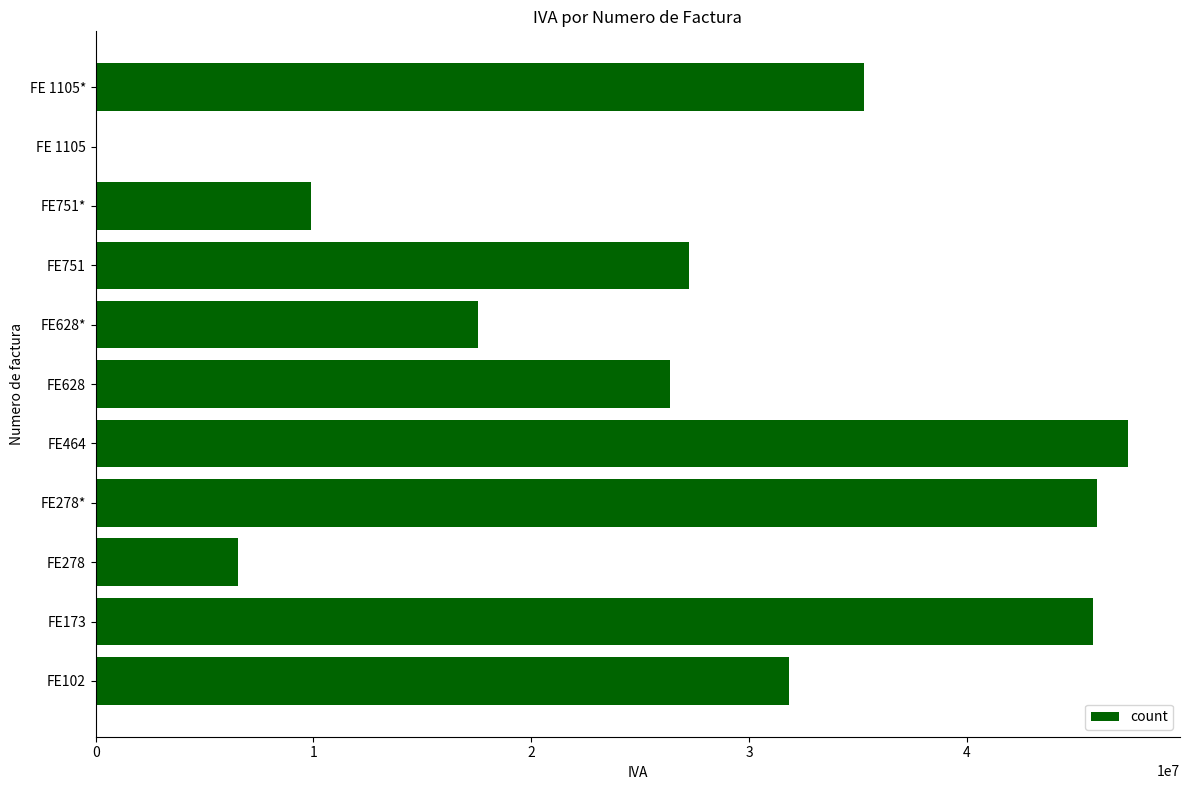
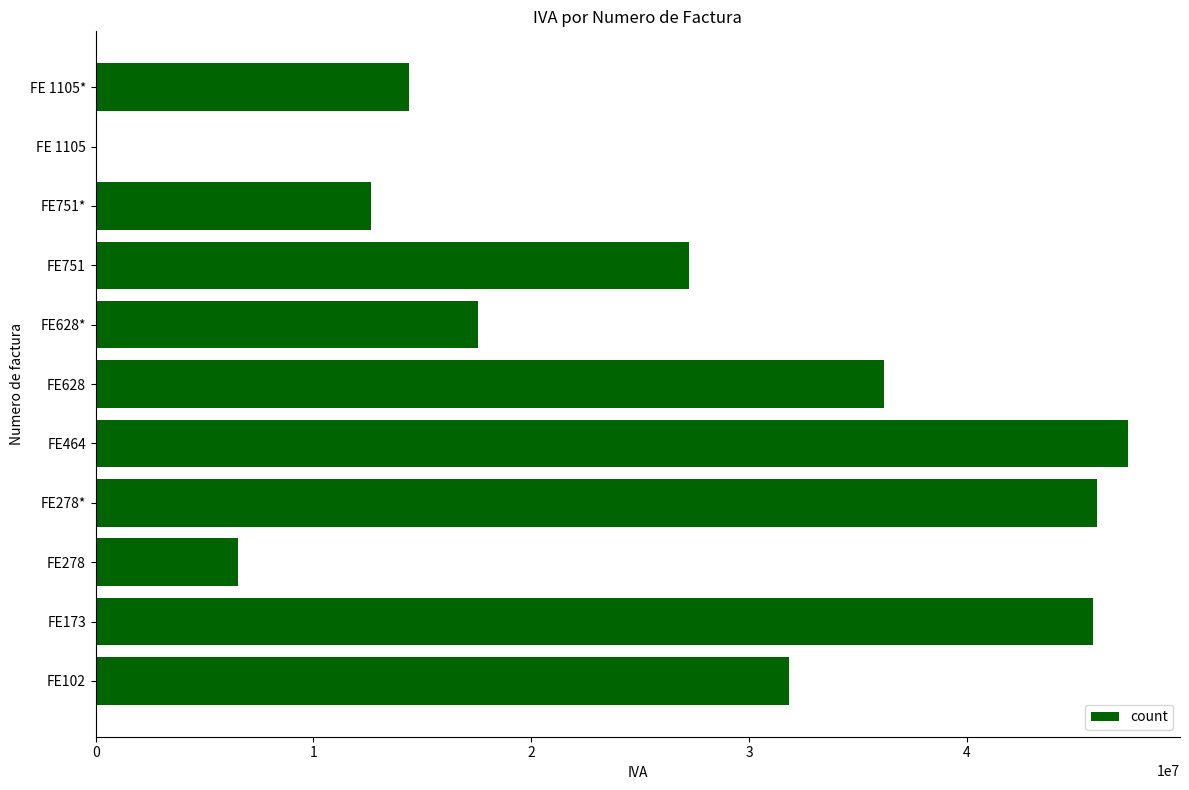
  {
-   "FE 1105*": 35300000,
+   "FE 1105*": 14400000,
    "FE 1105": 0,
-   "FE751*": 9900000,
+   "FE751*": 12600000,
    "FE751": 27200000,
    "FE628*": 17600000,
-   "FE628": 26400000,
+   "FE628": 36200000,
    "FE464": 47400000,
    "FE278*": 46000000,
    "FE278": 6500000,
    "FE173": 45800000,
    "FE102": 31800000
  }
